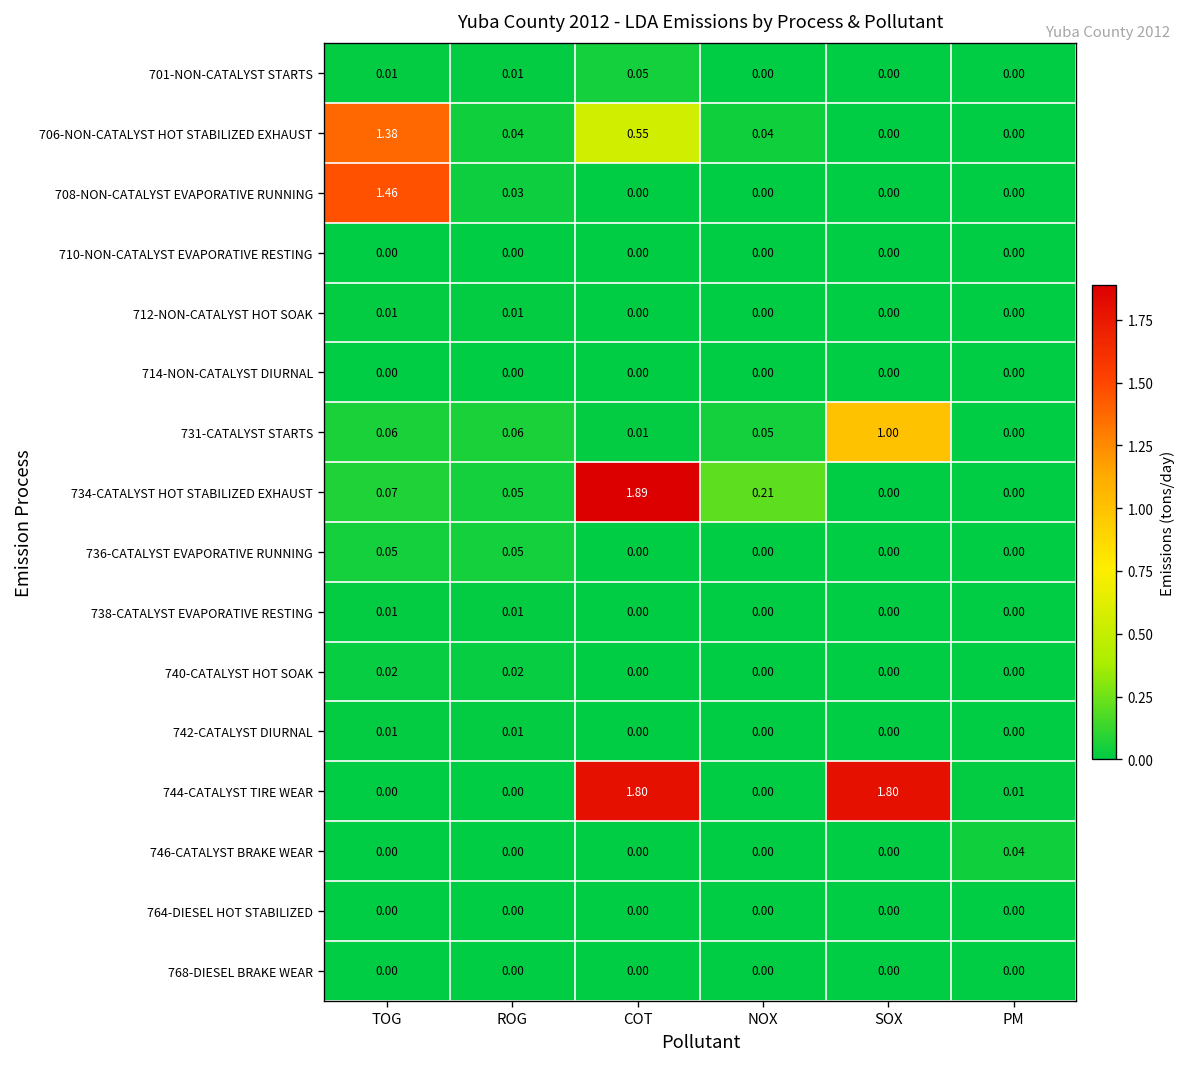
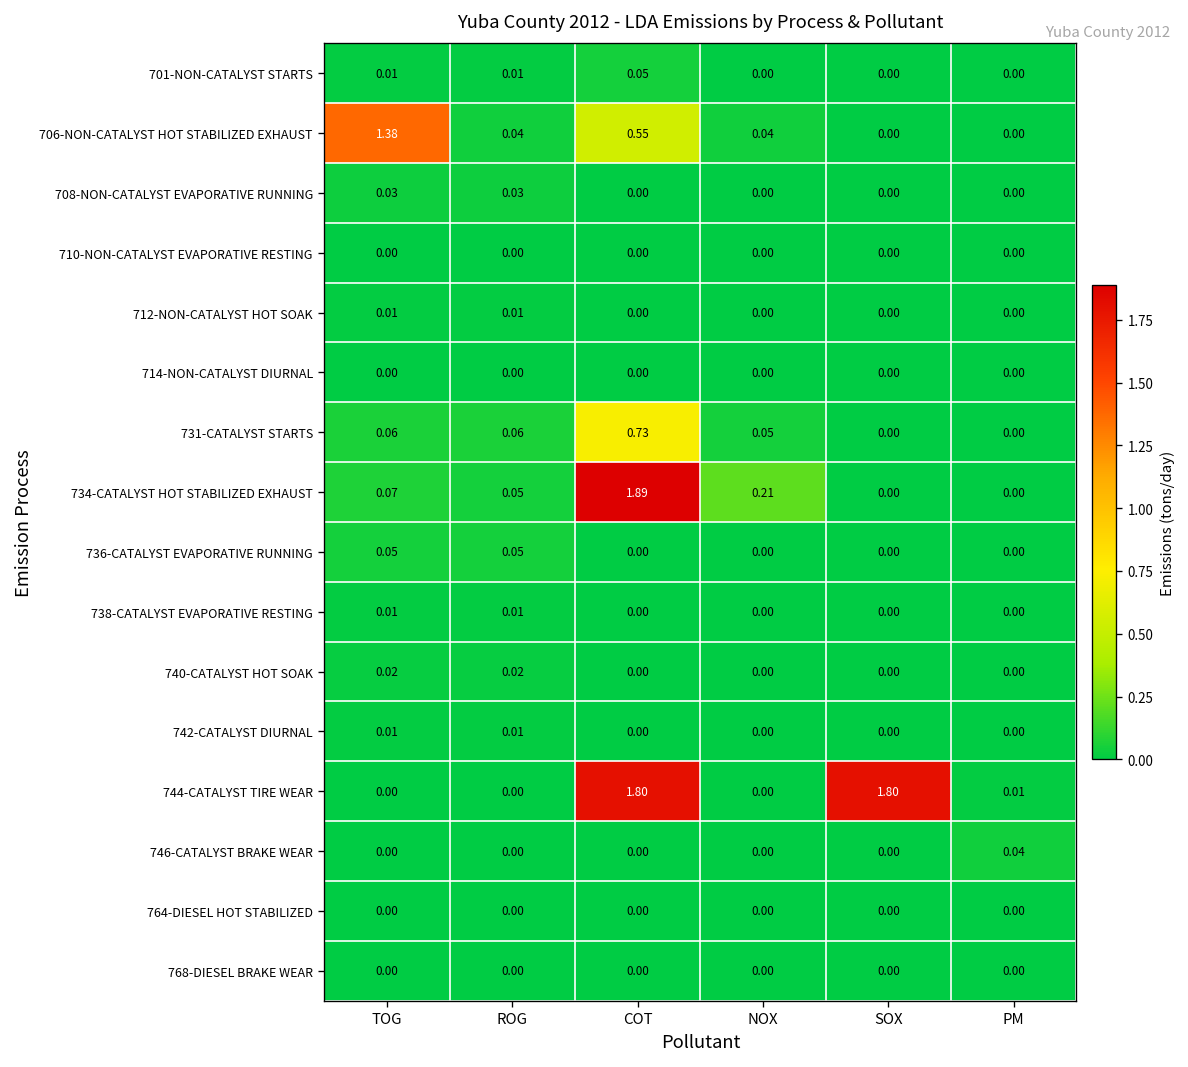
  {
    "701-NON-CATALYST STARTS": {
      "TOG": 0.01,
      "ROG": 0.01,
      "COT": 0.05,
      "NOX": 0.00,
      "SOX": 0.00,
      "PM": 0.00
    },
    "706-NON-CATALYST HOT STABILIZED EXHAUST": {
      "TOG": 1.38,
      "ROG": 0.04,
      "COT": 0.55,
      "NOX": 0.04,
      "SOX": 0.00,
      "PM": 0.00
    },
    "708-NON-CATALYST EVAPORATIVE RUNNING": {
-     "TOG": 1.46,
+     "TOG": 0.03,
      "ROG": 0.03,
      "COT": 0.00,
      "NOX": 0.00,
      "SOX": 0.00,
      "PM": 0.00
    },
    "710-NON-CATALYST EVAPORATIVE RESTING": {
      "TOG": 0.00,
      "ROG": 0.00,
      "COT": 0.00,
      "NOX": 0.00,
      "SOX": 0.00,
      "PM": 0.00
    },
    "712-NON-CATALYST HOT SOAK": {
      "TOG": 0.01,
      "ROG": 0.01,
      "COT": 0.00,
      "NOX": 0.00,
      "SOX": 0.00,
      "PM": 0.00
    },
    "714-NON-CATALYST DIURNAL": {
      "TOG": 0.00,
      "ROG": 0.00,
      "COT": 0.00,
      "NOX": 0.00,
      "SOX": 0.00,
      "PM": 0.00
    },
    "731-CATALYST STARTS": {
      "TOG": 0.06,
      "ROG": 0.06,
-     "COT": 0.01,
+     "COT": 0.73,
      "NOX": 0.05,
-     "SOX": 1.00,
+     "SOX": 0.00,
      "PM": 0.00
    },
    "734-CATALYST HOT STABILIZED EXHAUST": {
      "TOG": 0.07,
      "ROG": 0.05,
      "COT": 1.89,
      "NOX": 0.21,
      "SOX": 0.00,
      "PM": 0.00
    },
    "736-CATALYST EVAPORATIVE RUNNING": {
      "TOG": 0.05,
      "ROG": 0.05,
      "COT": 0.00,
      "NOX": 0.00,
      "SOX": 0.00,
      "PM": 0.00
    },
    "738-CATALYST EVAPORATIVE RESTING": {
      "TOG": 0.01,
      "ROG": 0.01,
      "COT": 0.00,
      "NOX": 0.00,
      "SOX": 0.00,
      "PM": 0.00
    },
    "740-CATALYST HOT SOAK": {
      "TOG": 0.02,
      "ROG": 0.02,
      "COT": 0.00,
      "NOX": 0.00,
      "SOX": 0.00,
      "PM": 0.00
    },
    "742-CATALYST DIURNAL": {
      "TOG": 0.01,
      "ROG": 0.01,
      "COT": 0.00,
      "NOX": 0.00,
      "SOX": 0.00,
      "PM": 0.00
    },
    "744-CATALYST TIRE WEAR": {
      "TOG": 0.00,
      "ROG": 0.00,
      "COT": 1.80,
      "NOX": 0.00,
      "SOX": 1.80,
      "PM": 0.01
    },
    "746-CATALYST BRAKE WEAR": {
      "TOG": 0.00,
      "ROG": 0.00,
      "COT": 0.00,
      "NOX": 0.00,
      "SOX": 0.00,
      "PM": 0.04
    },
    "764-DIESEL HOT STABILIZED": {
      "TOG": 0.00,
      "ROG": 0.00,
      "COT": 0.00,
      "NOX": 0.00,
      "SOX": 0.00,
      "PM": 0.00
    },
    "768-DIESEL BRAKE WEAR": {
      "TOG": 0.00,
      "ROG": 0.00,
      "COT": 0.00,
      "NOX": 0.00,
      "SOX": 0.00,
      "PM": 0.00
    }
  }
